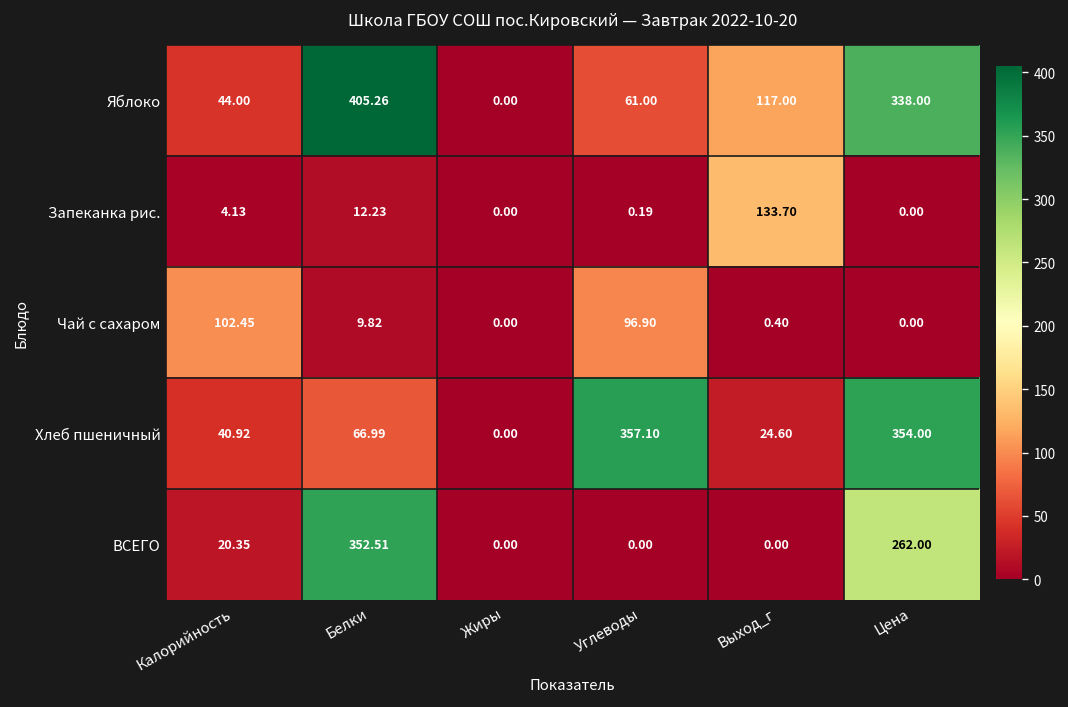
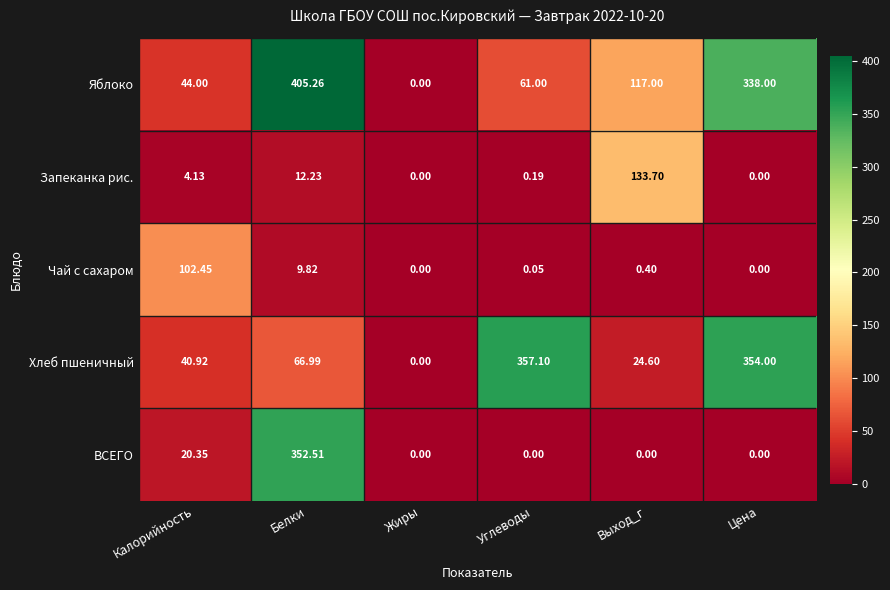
  {
    "Яблоко": {
      "Калорийность": 44.00,
      "Белки": 405.26,
      "Жиры": 0.00,
      "Углеводы": 61.00,
      "Выход_г": 117.00,
      "Цена": 338.00
    },
    "Запеканка рис.": {
      "Калорийность": 4.13,
      "Белки": 12.23,
      "Жиры": 0.00,
      "Углеводы": 0.19,
      "Выход_г": 133.70,
      "Цена": 0.00
    },
    "Чай с сахаром": {
      "Калорийность": 102.45,
      "Белки": 9.82,
      "Жиры": 0.00,
-     "Углеводы": 96.90,
+     "Углеводы": 0.05,
      "Выход_г": 0.40,
      "Цена": 0.00
    },
    "Хлеб пшеничный": {
      "Калорийность": 40.92,
      "Белки": 66.99,
      "Жиры": 0.00,
      "Углеводы": 357.10,
      "Выход_г": 24.60,
      "Цена": 354.00
    },
    "ВСЕГО": {
      "Калорийность": 20.35,
      "Белки": 352.51,
      "Жиры": 0.00,
      "Углеводы": 0.00,
      "Выход_г": 0.00,
-     "Цена": 262.00
+     "Цена": 0.00
    }
  }
